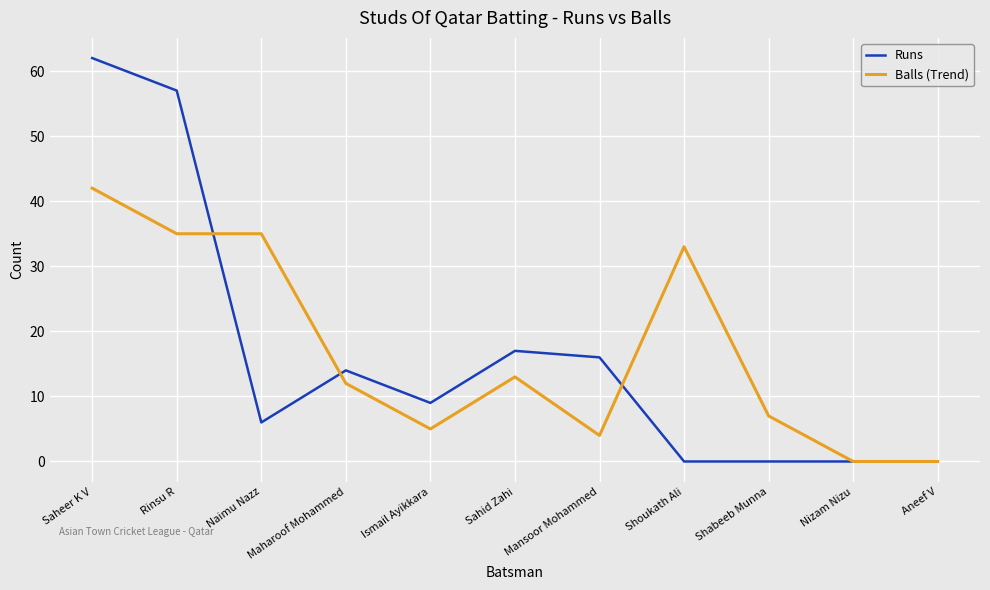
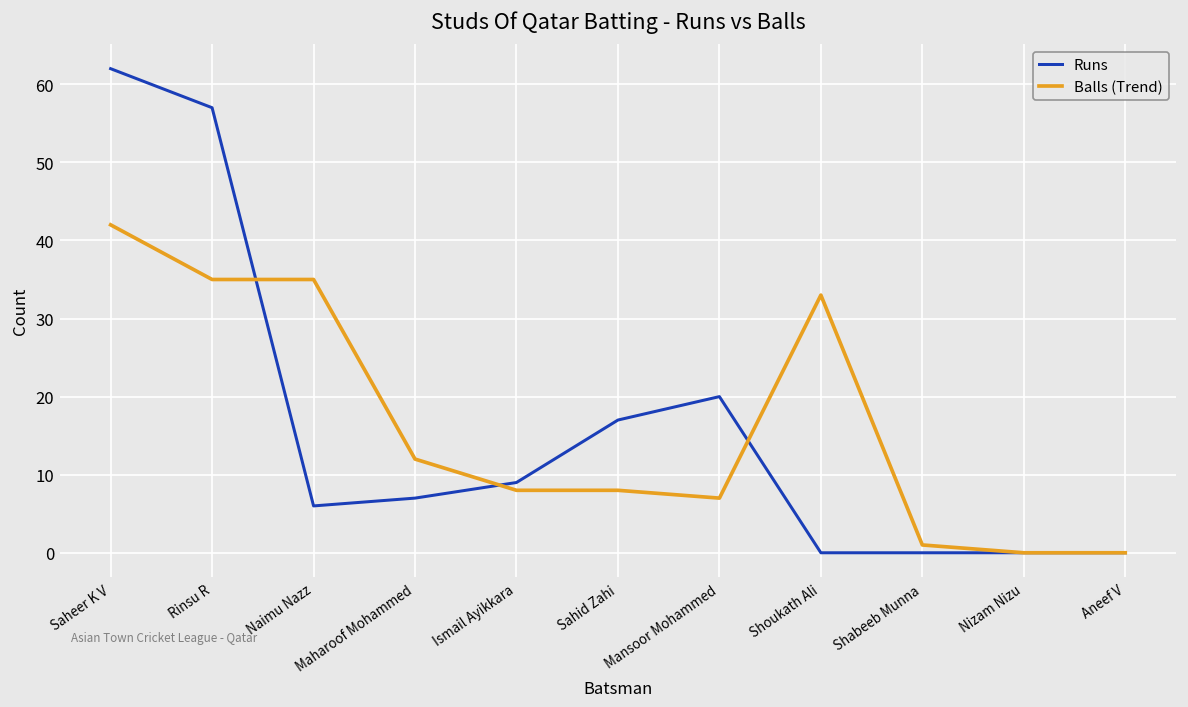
  {
    "Runs": {
      "Saheer K V": 62,
      "Rinsu R": 57,
      "Naimu Nazz": 6,
-     "Maharoof Mohammed": 14,
+     "Maharoof Mohammed": 7,
      "Ismail Ayikkara": 9,
      "Sahid Zahi": 17,
-     "Mansoor Mohammed": 16,
+     "Mansoor Mohammed": 20,
      "Shoukath Ali": 0,
      "Shabeeb Munna": 0
    },
    "Balls (Trend)": {
      "Saheer K V": 42,
      "Rinsu R": 35,
      "Naimu Nazz": 35,
      "Maharoof Mohammed": 12,
-     "Ismail Ayikkara": 5,
-     "Sahid Zahi": 13,
-     "Mansoor Mohammed": 4,
+     "Ismail Ayikkara": 8,
+     "Sahid Zahi": 8,
+     "Mansoor Mohammed": 7,
      "Shoukath Ali": 33,
-     "Shabeeb Munna": 7
+     "Shabeeb Munna": 1
    }
  }
